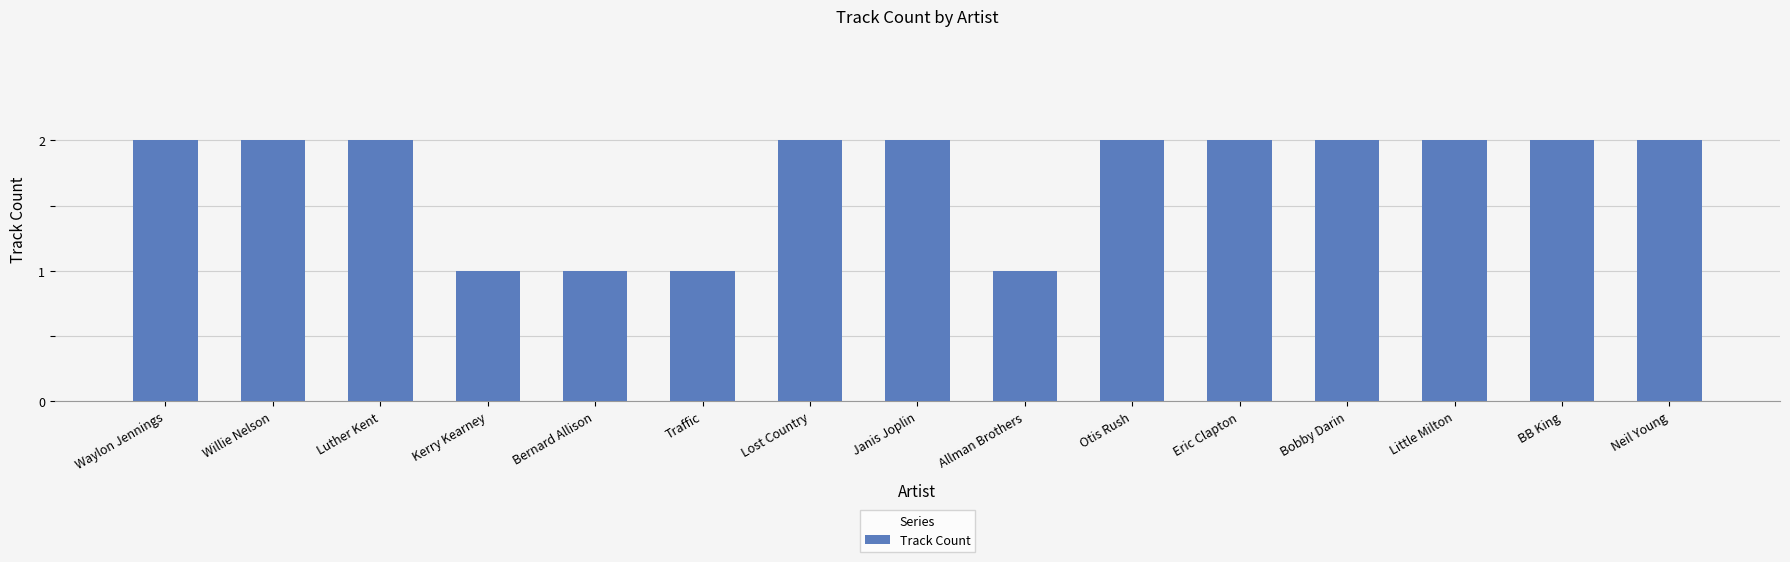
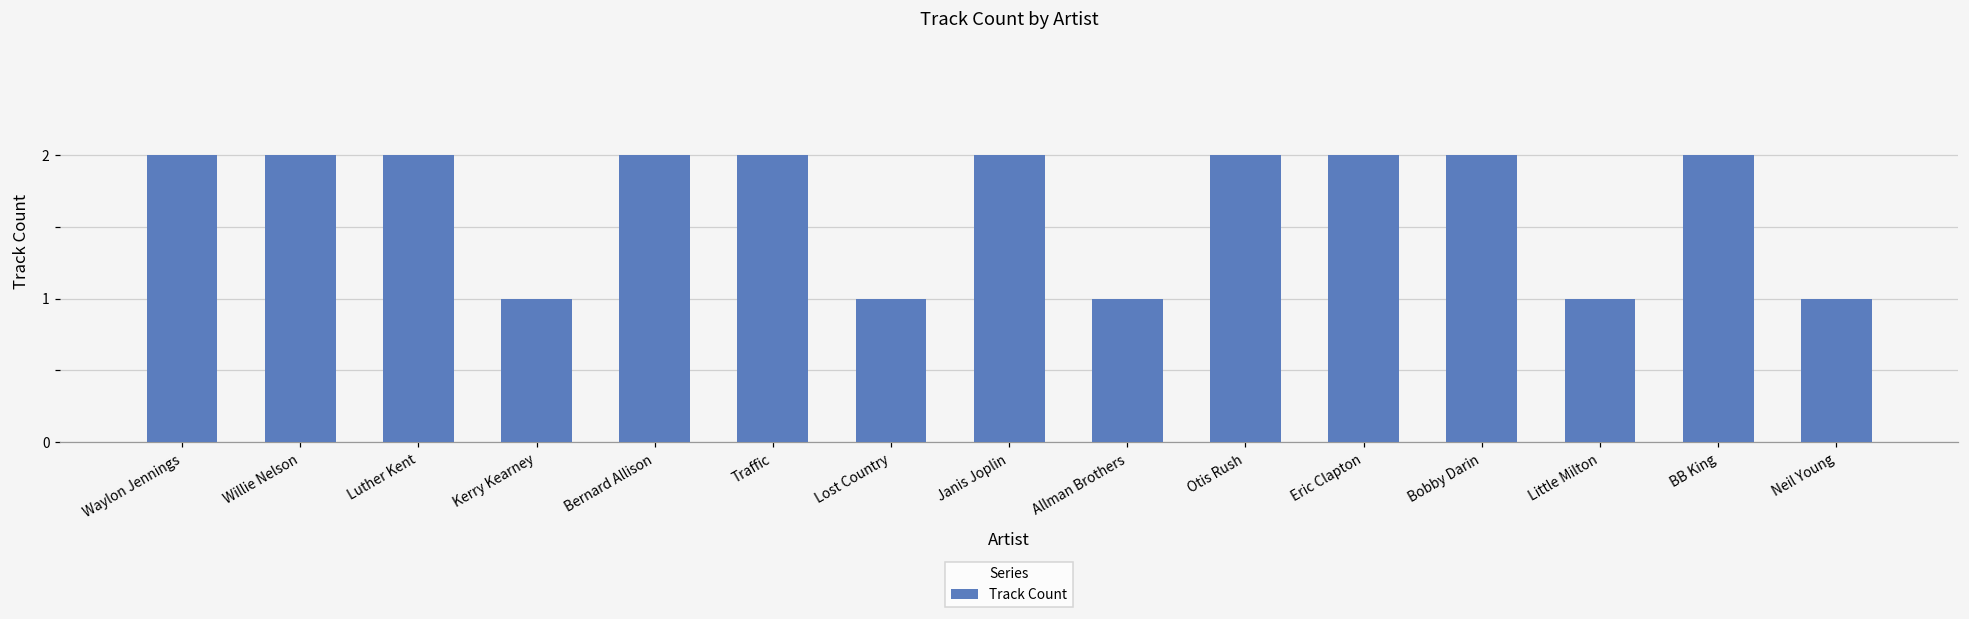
  {
    "Waylon Jennings": 2,
    "Willie Nelson": 2,
    "Luther Kent": 2,
    "Kerry Kearney": 1,
-   "Bernard Allison": 1,
-   "Traffic": 1,
-   "Lost Country": 2,
+   "Bernard Allison": 2,
+   "Traffic": 2,
+   "Lost Country": 1,
    "Janis Joplin": 2,
    "Allman Brothers": 1,
    "Otis Rush": 2,
    "Eric Clapton": 2,
    "Bobby Darin": 2,
-   "Little Milton": 2,
+   "Little Milton": 1,
    "BB King": 2,
-   "Neil Young": 2
+   "Neil Young": 1
  }
